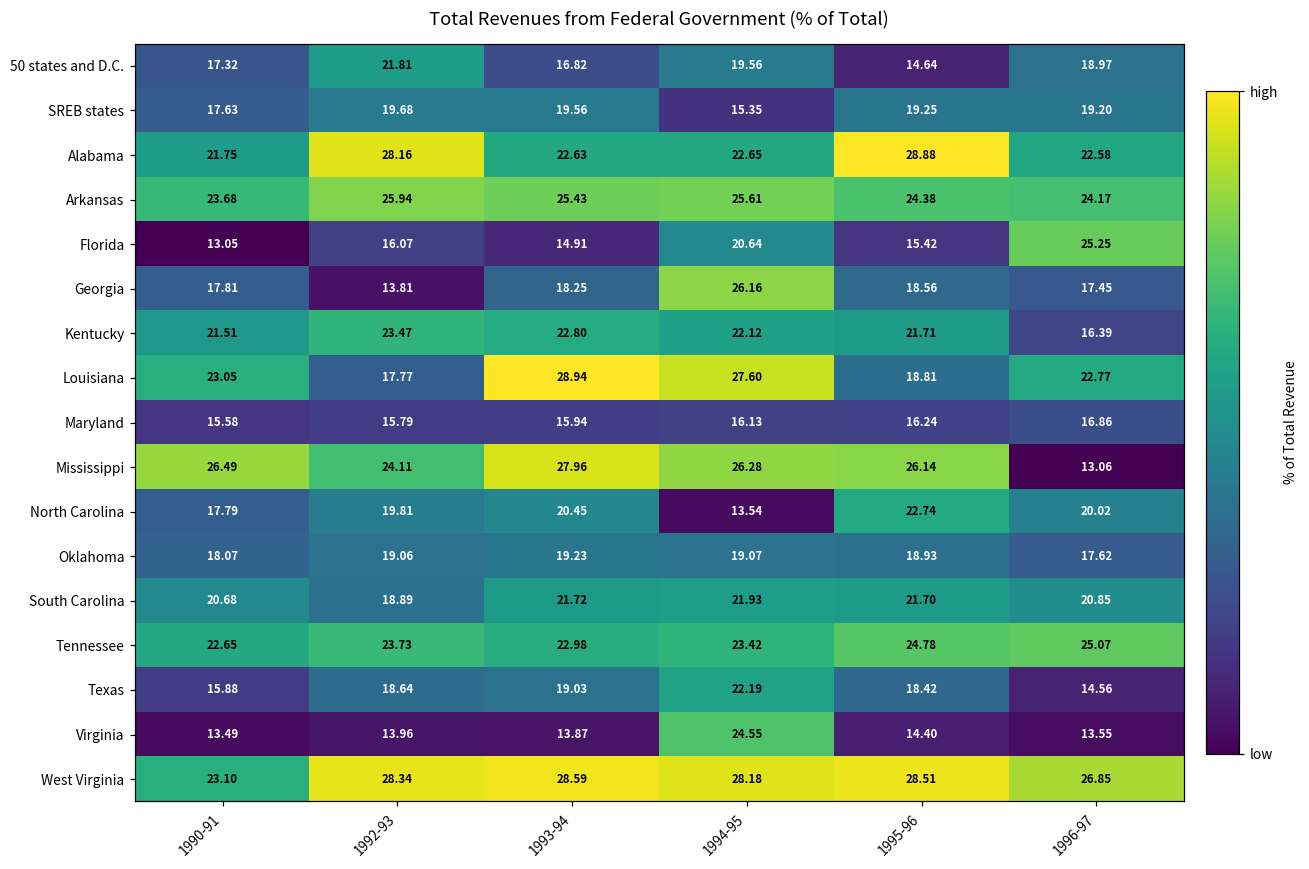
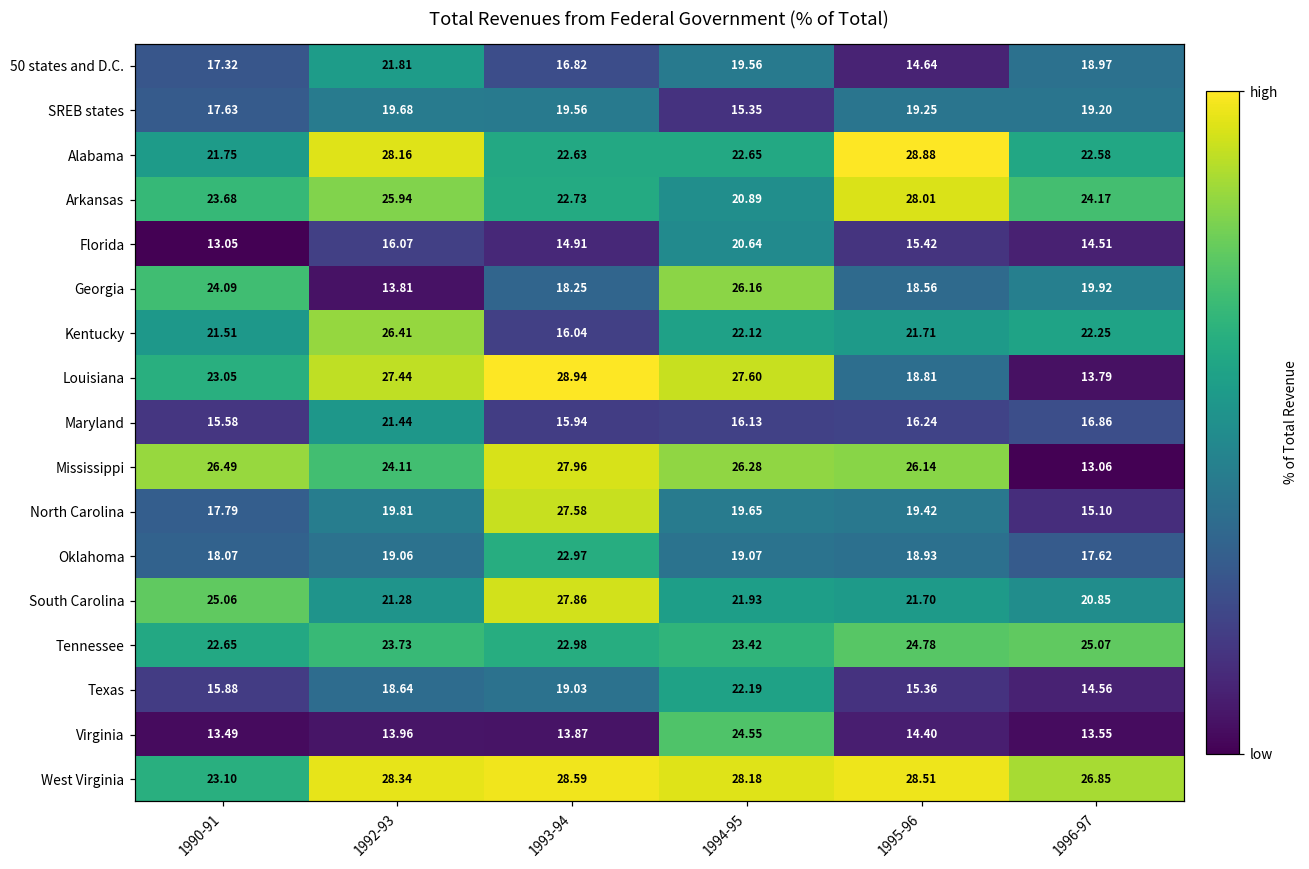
  {
    "50 states and D.C.": {
      "1990-91": 17.32,
      "1992-93": 21.81,
      "1993-94": 16.82,
      "1994-95": 19.56,
      "1995-96": 14.64,
      "1996-97": 18.97
    },
    "SREB states": {
      "1990-91": 17.63,
      "1992-93": 19.68,
      "1993-94": 19.56,
      "1994-95": 15.35,
      "1995-96": 19.25,
      "1996-97": 19.20
    },
    "Alabama": {
      "1990-91": 21.75,
      "1992-93": 28.16,
      "1993-94": 22.63,
      "1994-95": 22.65,
      "1995-96": 28.88,
      "1996-97": 22.58
    },
    "Arkansas": {
      "1990-91": 23.68,
      "1992-93": 25.94,
-     "1993-94": 25.43,
-     "1994-95": 25.61,
-     "1995-96": 24.38,
+     "1993-94": 22.73,
+     "1994-95": 20.89,
+     "1995-96": 28.01,
      "1996-97": 24.17
    },
    "Florida": {
      "1990-91": 13.05,
      "1992-93": 16.07,
      "1993-94": 14.91,
      "1994-95": 20.64,
      "1995-96": 15.42,
-     "1996-97": 25.25
+     "1996-97": 14.51
    },
    "Georgia": {
-     "1990-91": 17.81,
+     "1990-91": 24.09,
      "1992-93": 13.81,
      "1993-94": 18.25,
      "1994-95": 26.16,
      "1995-96": 18.56,
-     "1996-97": 17.45
+     "1996-97": 19.92
    },
    "Kentucky": {
      "1990-91": 21.51,
-     "1992-93": 23.47,
-     "1993-94": 22.80,
+     "1992-93": 26.41,
+     "1993-94": 16.04,
      "1994-95": 22.12,
      "1995-96": 21.71,
-     "1996-97": 16.39
+     "1996-97": 22.25
    },
    "Louisiana": {
      "1990-91": 23.05,
-     "1992-93": 17.77,
+     "1992-93": 27.44,
      "1993-94": 28.94,
      "1994-95": 27.60,
      "1995-96": 18.81,
-     "1996-97": 22.77
+     "1996-97": 13.79
    },
    "Maryland": {
      "1990-91": 15.58,
-     "1992-93": 15.79,
+     "1992-93": 21.44,
      "1993-94": 15.94,
      "1994-95": 16.13,
      "1995-96": 16.24,
      "1996-97": 16.86
    },
    "Mississippi": {
      "1990-91": 26.49,
      "1992-93": 24.11,
      "1993-94": 27.96,
      "1994-95": 26.28,
      "1995-96": 26.14,
      "1996-97": 13.06
    },
    "North Carolina": {
      "1990-91": 17.79,
      "1992-93": 19.81,
-     "1993-94": 20.45,
-     "1994-95": 13.54,
-     "1995-96": 22.74,
-     "1996-97": 20.02
+     "1993-94": 27.58,
+     "1994-95": 19.65,
+     "1995-96": 19.42,
+     "1996-97": 15.10
    },
    "Oklahoma": {
      "1990-91": 18.07,
      "1992-93": 19.06,
-     "1993-94": 19.23,
+     "1993-94": 22.97,
      "1994-95": 19.07,
      "1995-96": 18.93,
      "1996-97": 17.62
    },
    "South Carolina": {
-     "1990-91": 20.68,
-     "1992-93": 18.89,
-     "1993-94": 21.72,
+     "1990-91": 25.06,
+     "1992-93": 21.28,
+     "1993-94": 27.86,
      "1994-95": 21.93,
      "1995-96": 21.70,
      "1996-97": 20.85
    },
    "Tennessee": {
      "1990-91": 22.65,
      "1992-93": 23.73,
      "1993-94": 22.98,
      "1994-95": 23.42,
      "1995-96": 24.78,
      "1996-97": 25.07
    },
    "Texas": {
      "1990-91": 15.88,
      "1992-93": 18.64,
      "1993-94": 19.03,
      "1994-95": 22.19,
-     "1995-96": 18.42,
+     "1995-96": 15.36,
      "1996-97": 14.56
    },
    "Virginia": {
      "1990-91": 13.49,
      "1992-93": 13.96,
      "1993-94": 13.87,
      "1994-95": 24.55,
      "1995-96": 14.40,
      "1996-97": 13.55
    },
    "West Virginia": {
      "1990-91": 23.10,
      "1992-93": 28.34,
      "1993-94": 28.59,
      "1994-95": 28.18,
      "1995-96": 28.51,
      "1996-97": 26.85
    }
  }
